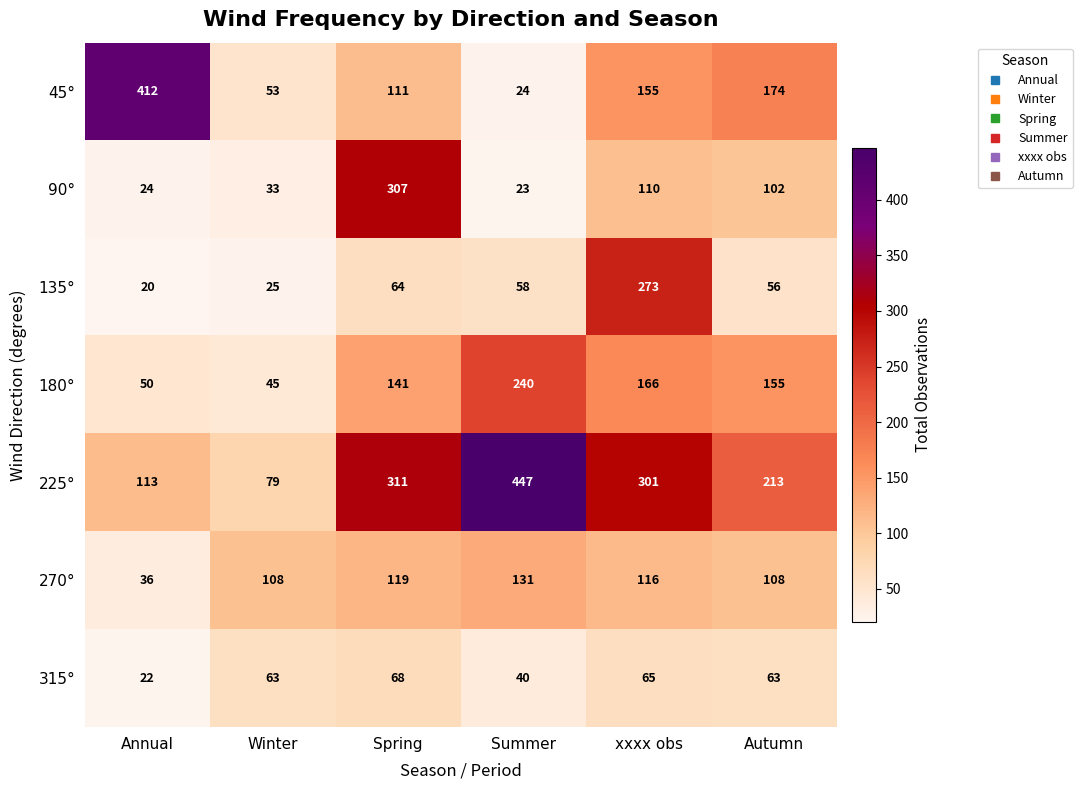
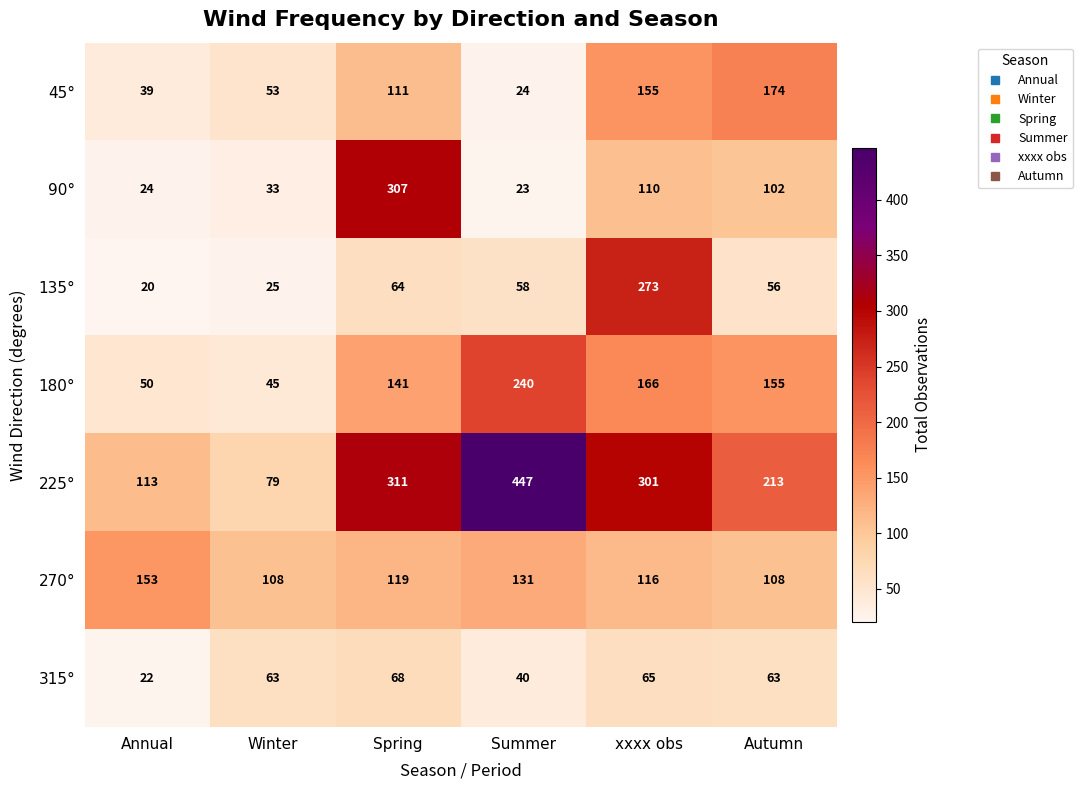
  {
    "45°": {
-     "Annual": 412,
+     "Annual": 39,
      "Winter": 53,
      "Spring": 111,
      "Summer": 24,
      "xxxx obs": 155,
      "Autumn": 174
    },
    "90°": {
      "Annual": 24,
      "Winter": 33,
      "Spring": 307,
      "Summer": 23,
      "xxxx obs": 110,
      "Autumn": 102
    },
    "135°": {
      "Annual": 20,
      "Winter": 25,
      "Spring": 64,
      "Summer": 58,
      "xxxx obs": 273,
      "Autumn": 56
    },
    "180°": {
      "Annual": 50,
      "Winter": 45,
      "Spring": 141,
      "Summer": 240,
      "xxxx obs": 166,
      "Autumn": 155
    },
    "225°": {
      "Annual": 113,
      "Winter": 79,
      "Spring": 311,
      "Summer": 447,
      "xxxx obs": 301,
      "Autumn": 213
    },
    "270°": {
-     "Annual": 36,
+     "Annual": 153,
      "Winter": 108,
      "Spring": 119,
      "Summer": 131,
      "xxxx obs": 116,
      "Autumn": 108
    },
    "315°": {
      "Annual": 22,
      "Winter": 63,
      "Spring": 68,
      "Summer": 40,
      "xxxx obs": 65,
      "Autumn": 63
    }
  }
